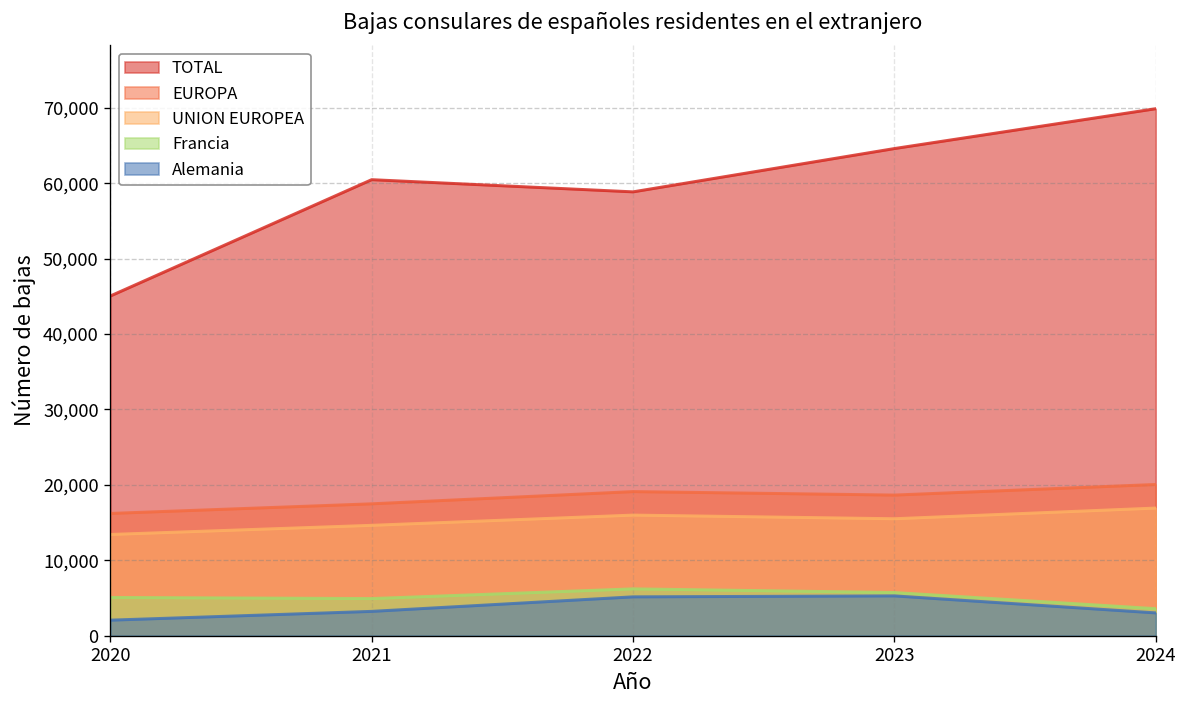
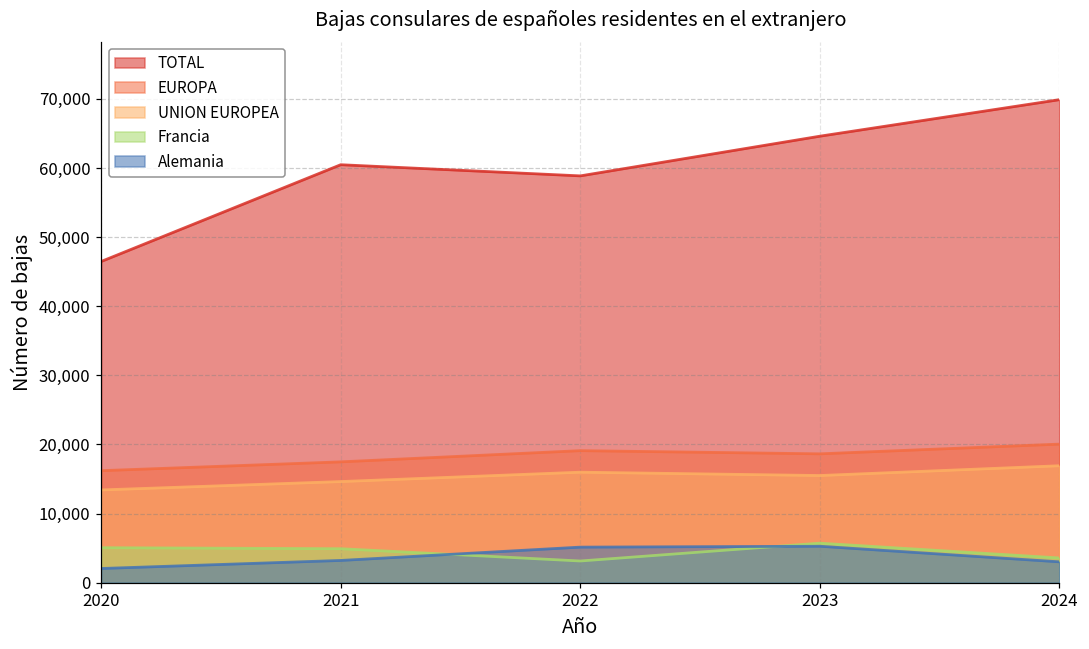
  {
    "TOTAL": {
-     "2020": "45,000",
+     "2020": "46,000",
      "2021": "60,000",
      "2022": "59,000",
      "2023": "65,000",
      "2024": "70,000"
    },
    "Francia": {
      "2020": "5,000",
      "2021": "5,000",
-     "2022": "6,000",
+     "2022": "3,000",
      "2023": "6,000",
      "2024": "4,000"
    },
    "Alemania": {
      "2020": "2,000",
      "2021": "3,000",
      "2022": "5,000",
      "2023": "5,000",
      "2024": "3,000"
    }
  }
